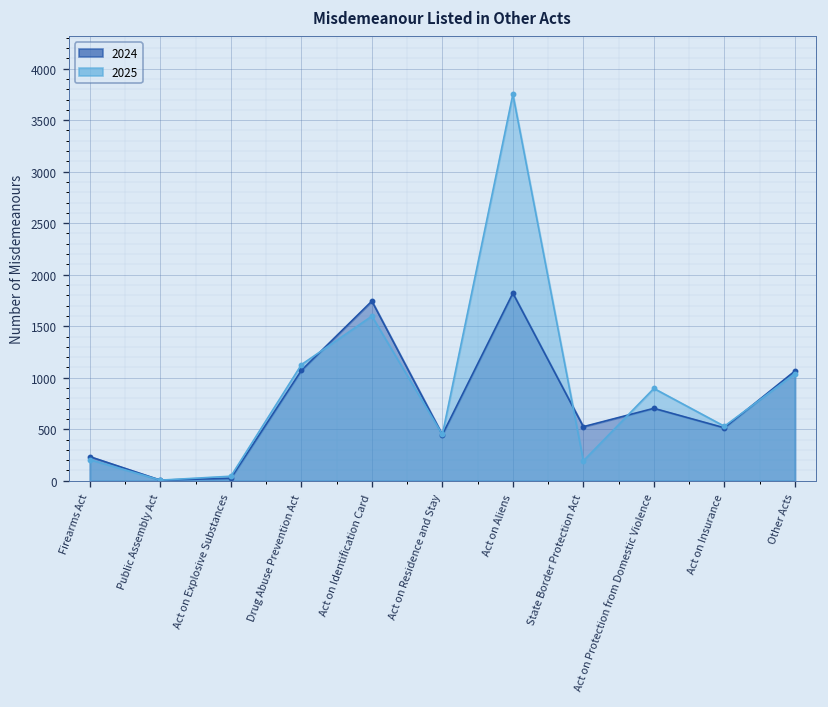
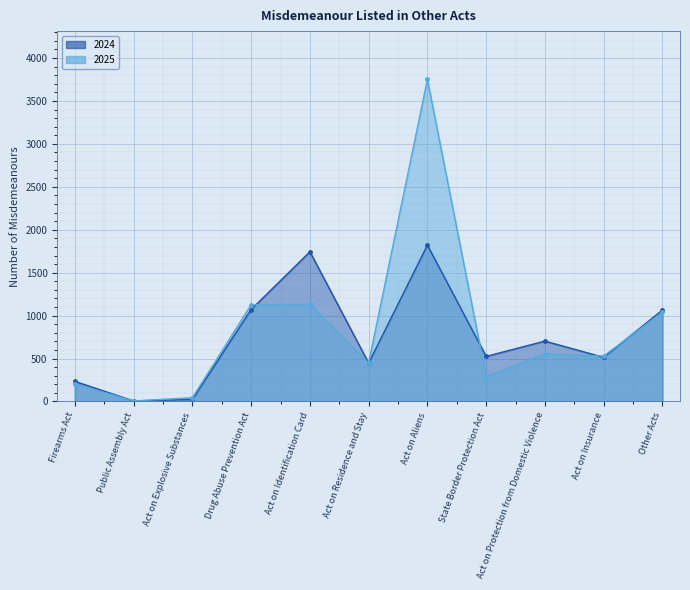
  {
    "2024": {
      "Drug Abuse Prevention Act": 1100,
      "Act on Identification Card": 1700,
      "Act on Aliens": 1800,
      "State Border Protection Act": 500,
      "Act on Protection from Domestic Violence": 700
    },
    "2025": {
      "Drug Abuse Prevention Act": 1100,
-     "Act on Identification Card": 1600,
+     "Act on Identification Card": 1100,
      "Act on Aliens": 3800,
-     "State Border Protection Act": 200,
-     "Act on Protection from Domestic Violence": 900
+     "State Border Protection Act": 300,
+     "Act on Protection from Domestic Violence": 600
    }
  }
